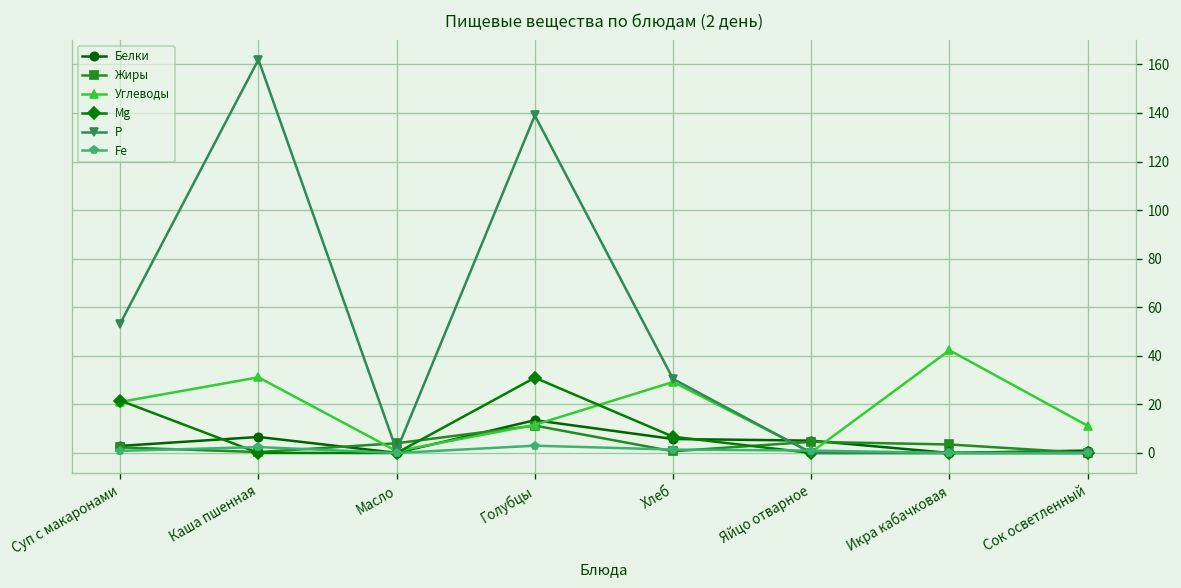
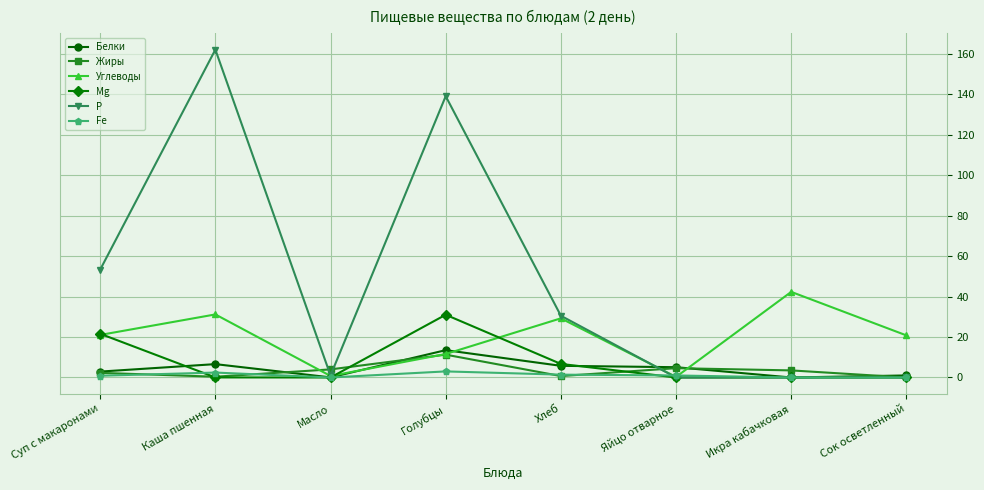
  {
    "Углеводы": {
      "Каша пшенная": 31,
      "Икра кабачковая": 42,
-     "Сок осветленный": 11
+     "Сок осветленный": 21
    }
  }
